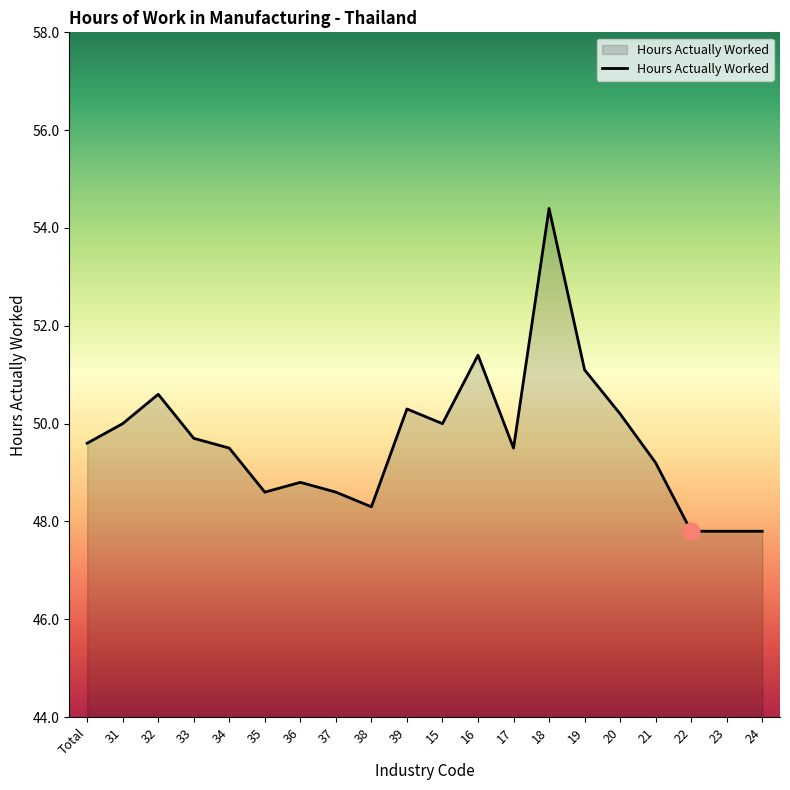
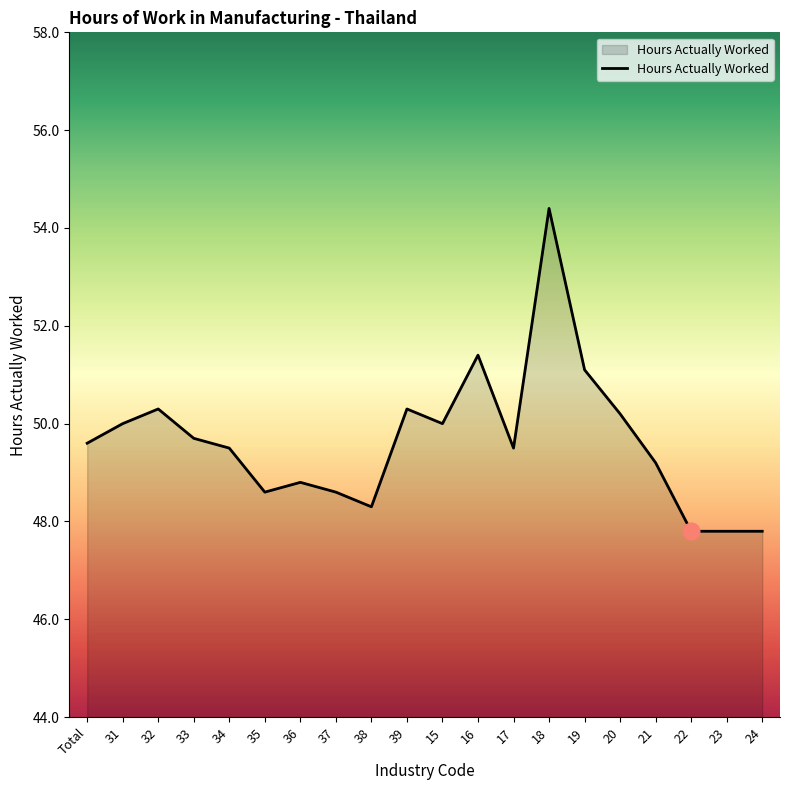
  {
    "Hours Actually Worked": {
      "Total": 49.6,
      "31": 50.0,
-     "32": 50.6,
+     "32": 50.3,
      "33": 49.7,
      "34": 49.5,
      "35": 48.6,
      "36": 48.8,
      "37": 48.6,
      "38": 48.3,
      "39": 50.3,
      "15": 50.0,
      "16": 51.4,
      "17": 49.5,
      "18": 54.4,
      "19": 51.1,
      "20": 50.2,
      "21": 49.2,
      "23": 47.8,
      "24": 47.8
    }
  }
